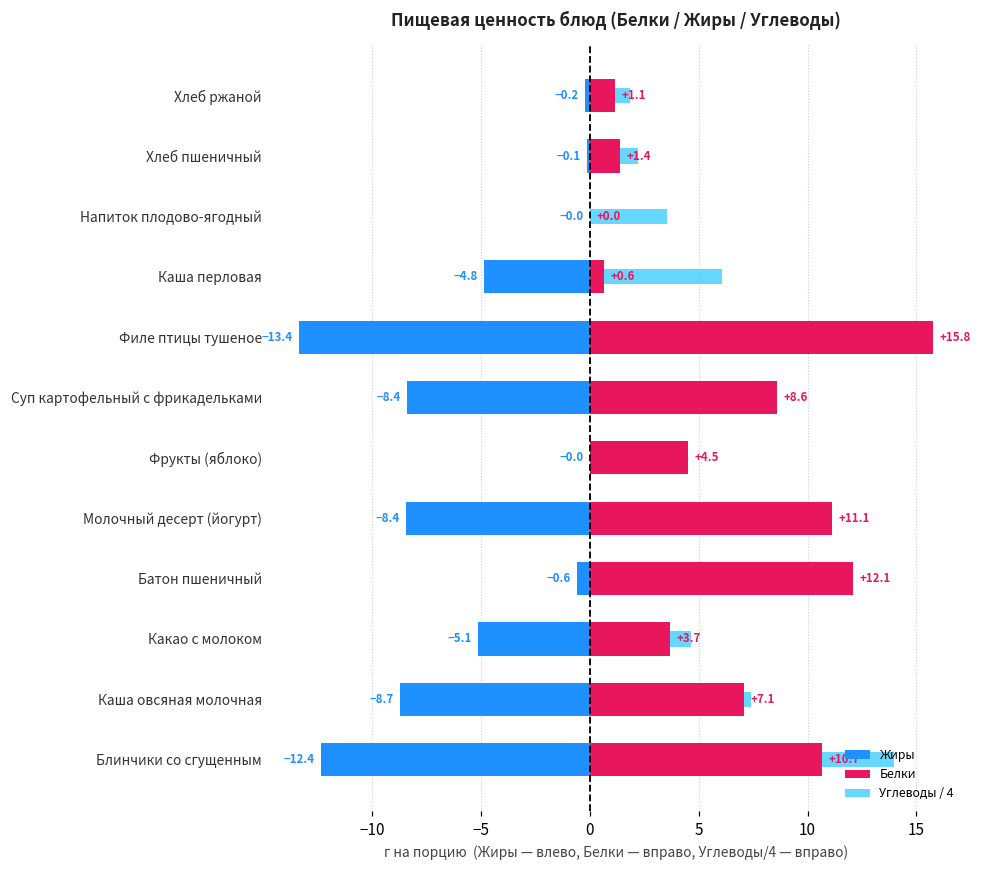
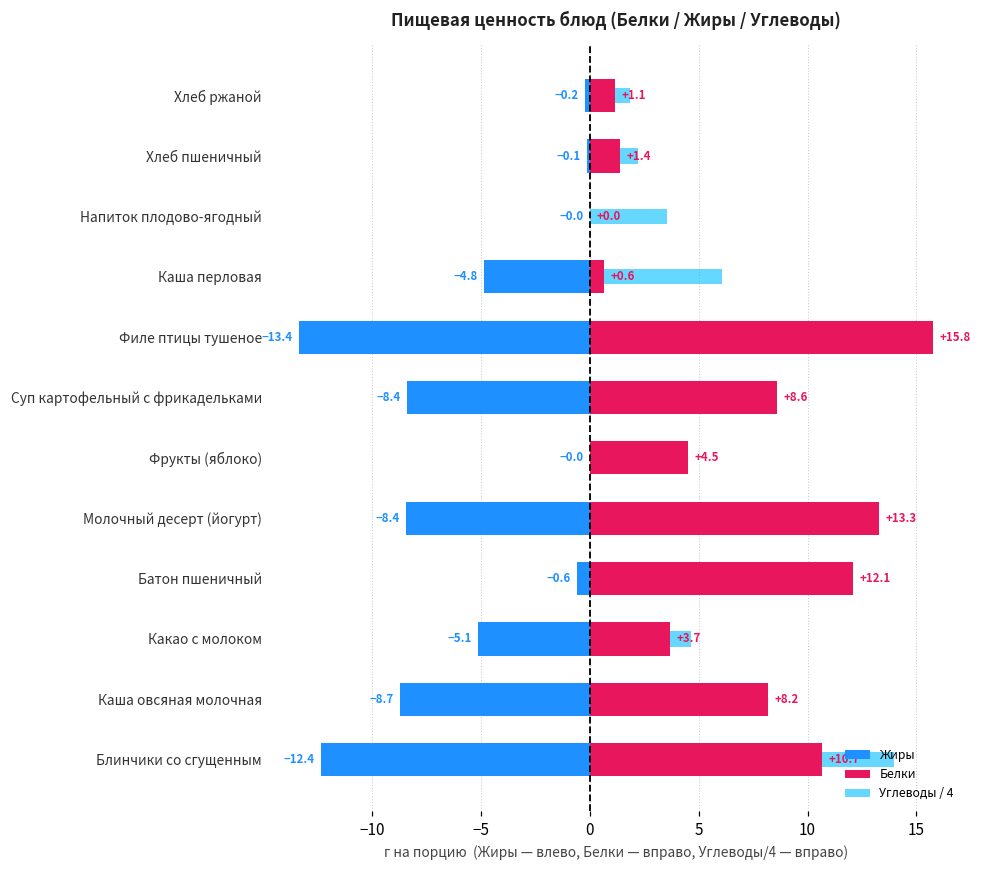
  {
    "Белки": {
      "Напиток плодово-ягодный": "-0.0",
      "Филе птицы тушеное": "+15.8",
      "Суп картофельный с фрикадельками": "+8.6",
      "Фрукты (яблоко)": "+4.5",
-     "Молочный десерт (йогурт)": "+11.1",
+     "Молочный десерт (йогурт)": "+13.3",
      "Батон пшеничный": "+12.1",
-     "Каша овсяная молочная": "+7.1"
+     "Каша овсяная молочная": "+8.2"
    }
  }
